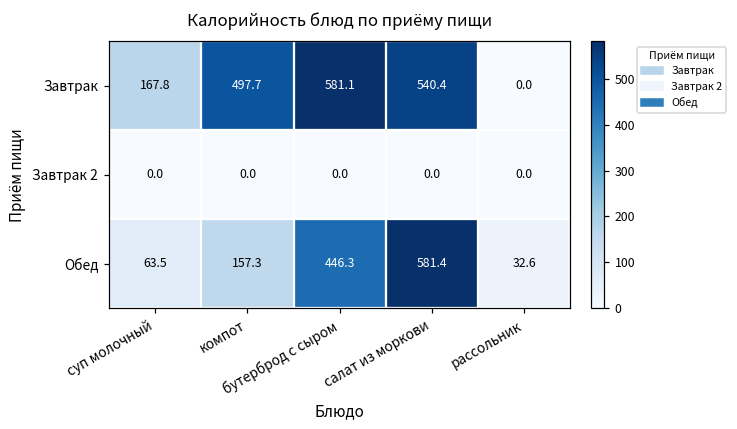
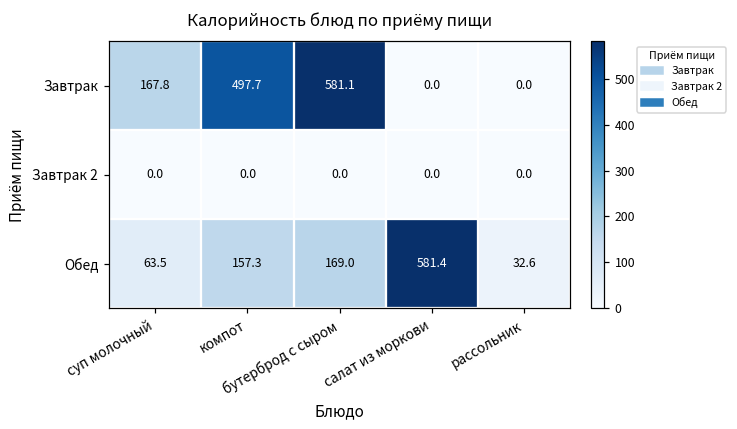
  {
    "Завтрак": {
      "суп молочный": 167.8,
      "компот": 497.7,
      "бутерброд с сыром": 581.1,
-     "салат из моркови": 540.4,
+     "салат из моркови": 0.0,
      "рассольник": 0.0
    },
    "Завтрак 2": {
      "суп молочный": 0.0,
      "компот": 0.0,
      "бутерброд с сыром": 0.0,
      "салат из моркови": 0.0,
      "рассольник": 0.0
    },
    "Обед": {
      "суп молочный": 63.5,
      "компот": 157.3,
-     "бутерброд с сыром": 446.3,
+     "бутерброд с сыром": 169.0,
      "салат из моркови": 581.4,
      "рассольник": 32.6
    }
  }
